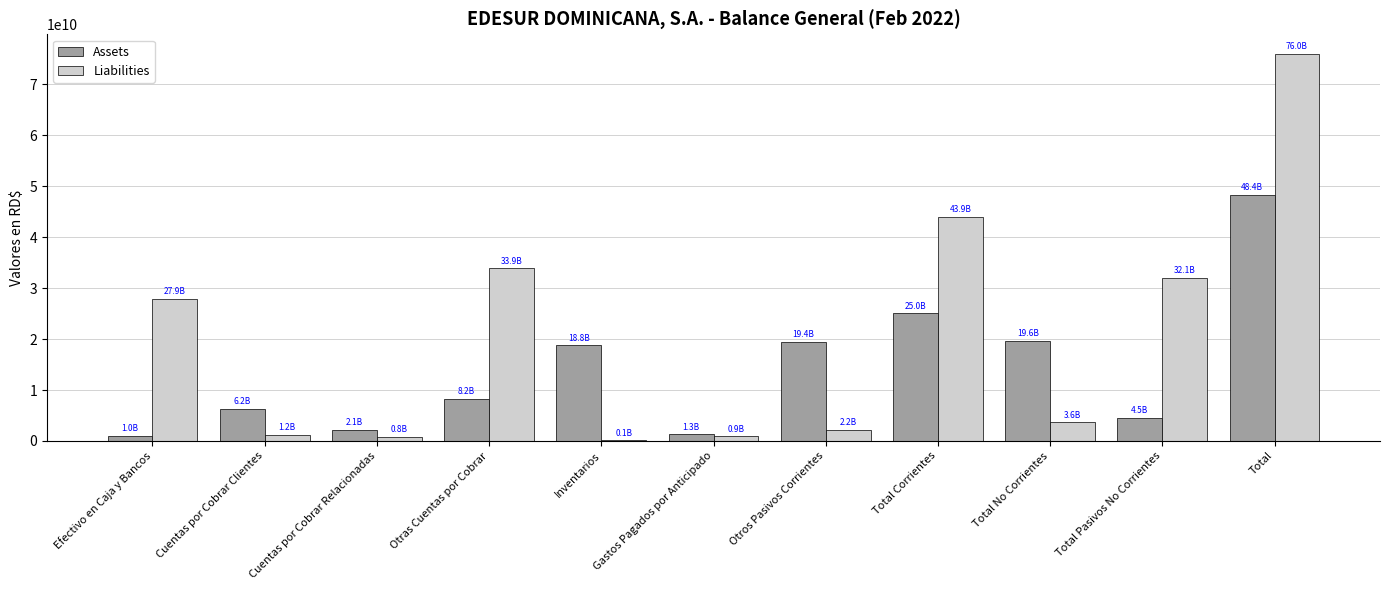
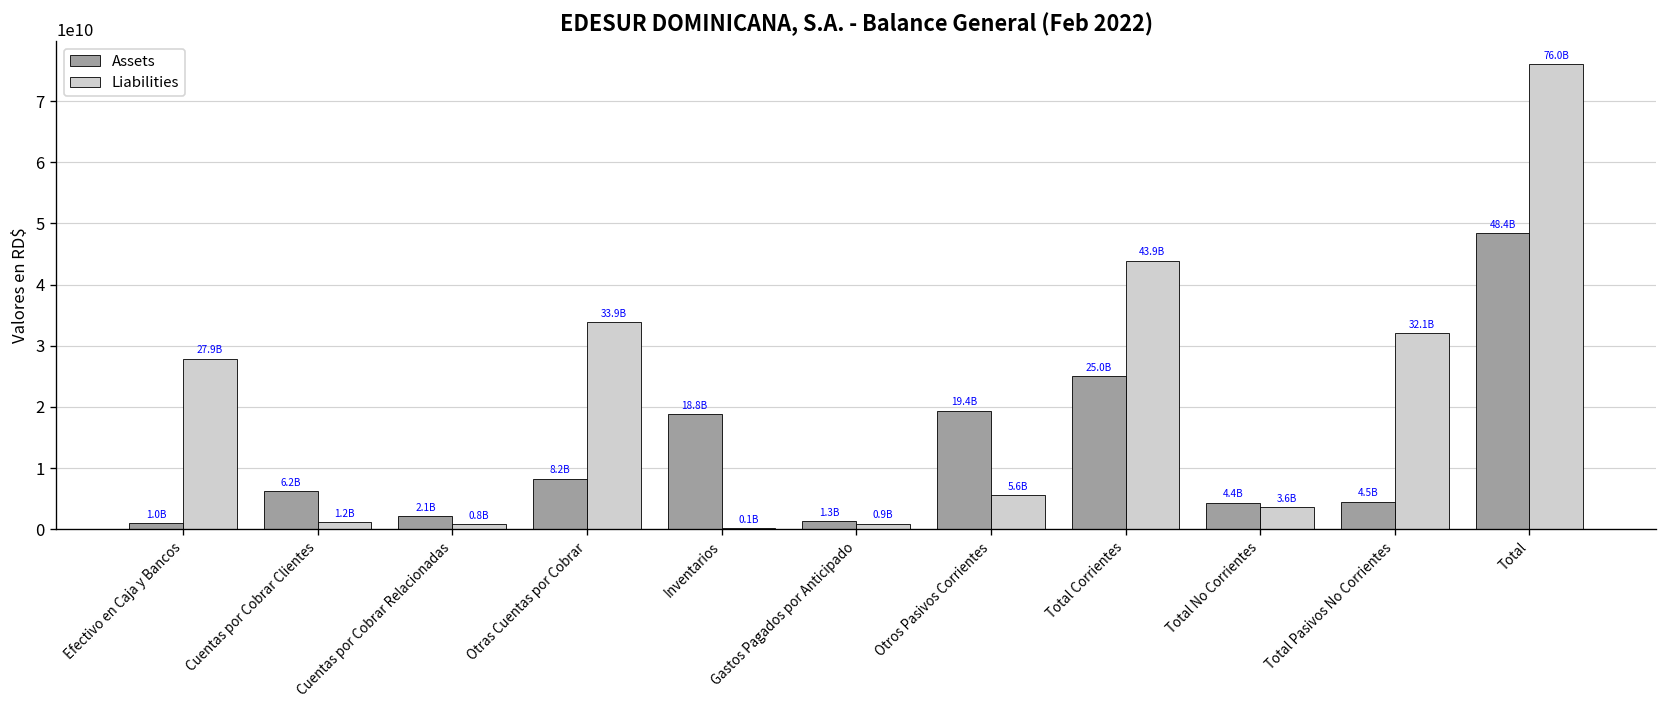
  {
    "Assets": {
      "Efectivo en Caja y Bancos": "1.0B",
      "Cuentas por Cobrar Clientes": "6.2B",
      "Cuentas por Cobrar Relacionadas": "2.1B",
      "Otras Cuentas por Cobrar": "8.2B",
      "Inventarios": "18.8B",
      "Gastos Pagados por Anticipado": "1.3B",
      "Otros Pasivos Corrientes": "19.4B",
      "Total Corrientes": "25.0B",
-     "Total No Corrientes": "19.6B",
+     "Total No Corrientes": "4.4B",
      "Total Pasivos No Corrientes": "4.5B",
      "Total": "48.4B"
    },
    "Liabilities": {
      "Efectivo en Caja y Bancos": "27.9B",
      "Cuentas por Cobrar Clientes": "1.2B",
      "Cuentas por Cobrar Relacionadas": "0.8B",
      "Otras Cuentas por Cobrar": "33.9B",
      "Inventarios": "0.1B",
      "Gastos Pagados por Anticipado": "0.9B",
-     "Otros Pasivos Corrientes": "2.2B",
+     "Otros Pasivos Corrientes": "5.6B",
      "Total Corrientes": "43.9B",
      "Total No Corrientes": "3.6B",
      "Total Pasivos No Corrientes": "32.1B",
      "Total": "76.0B"
    }
  }
